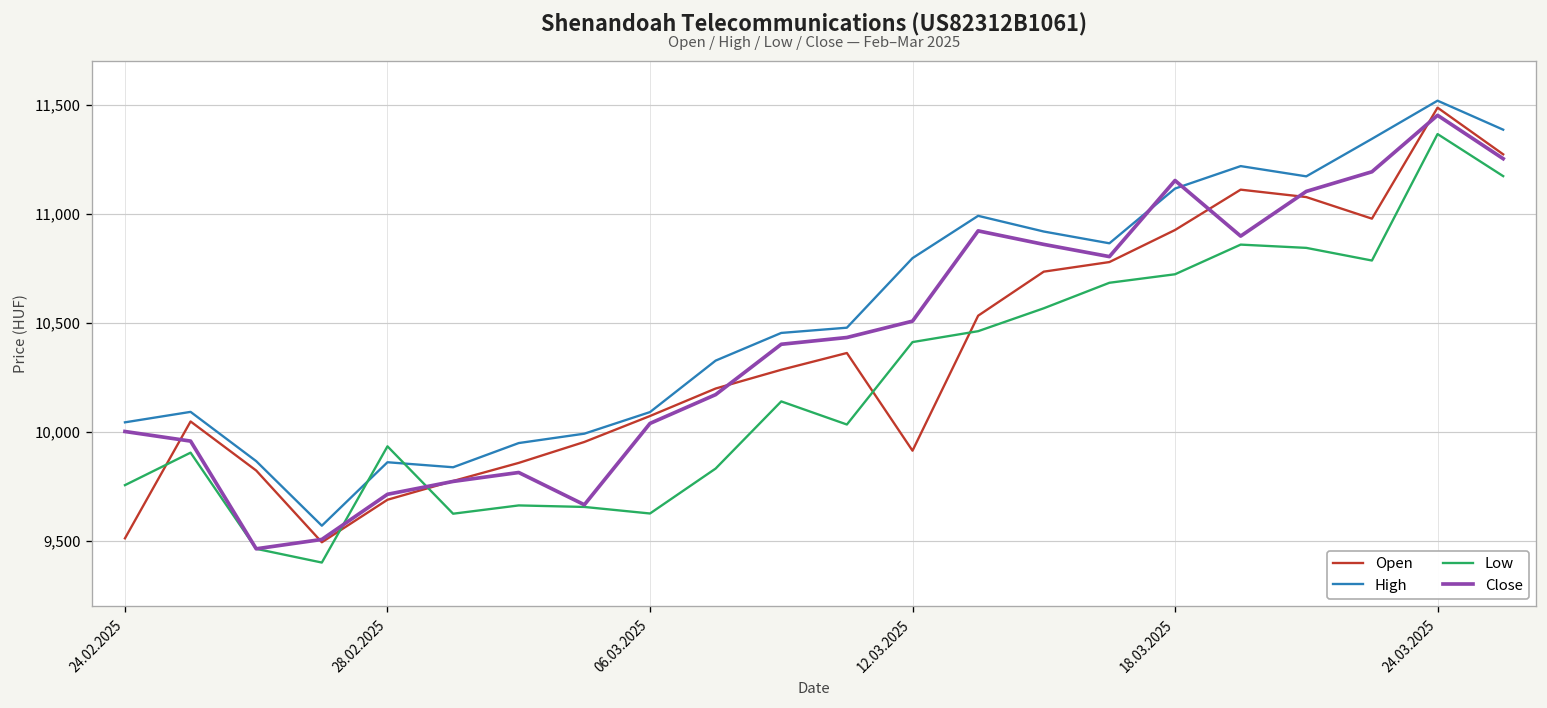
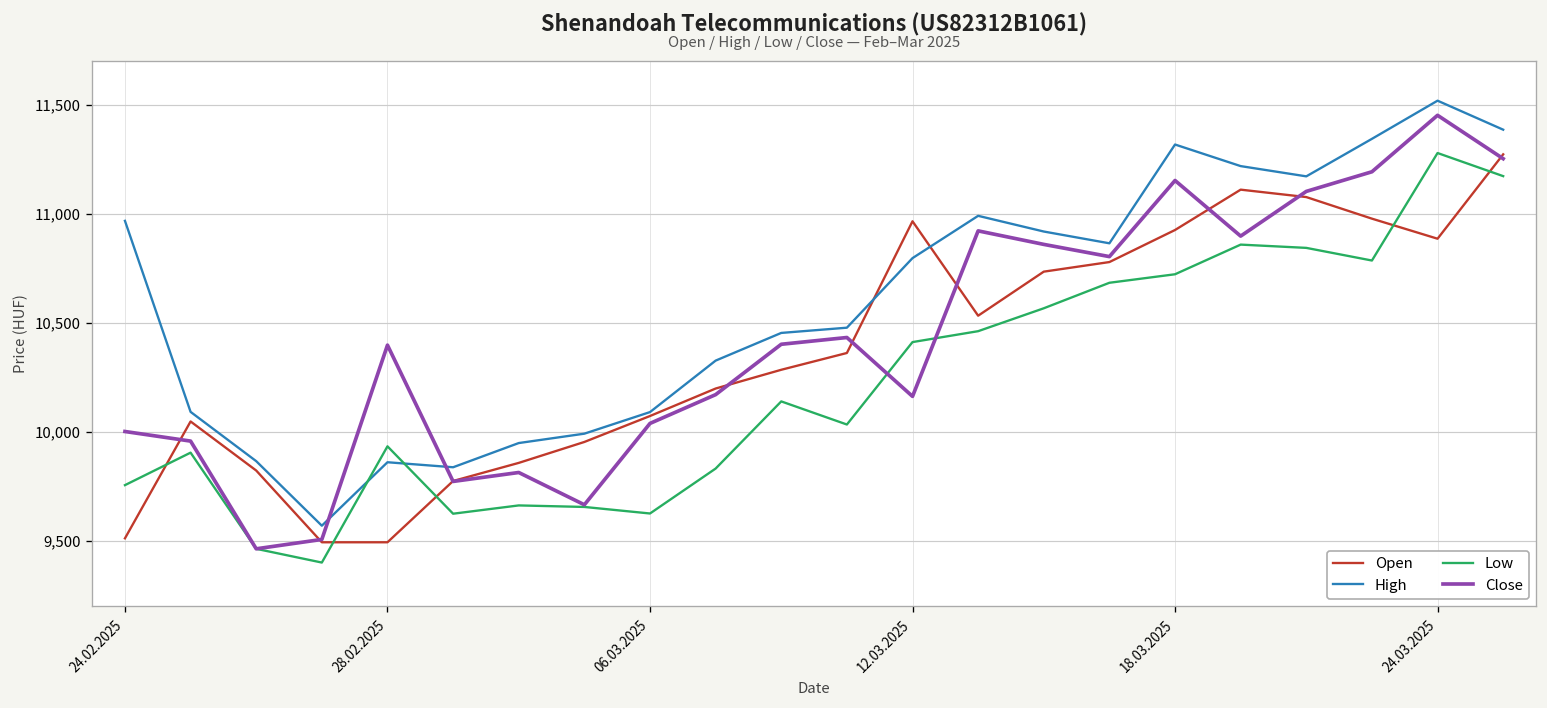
  {
    "Open": {
      "24.02.2025": "9,510",
-     "28.02.2025": "9,690",
+     "28.02.2025": "9,490",
      "06.03.2025": "10,070",
-     "12.03.2025": "9,910",
+     "12.03.2025": "10,970",
      "18.03.2025": "10,930",
-     "24.03.2025": "11,490"
+     "24.03.2025": "10,890"
    },
    "High": {
-     "24.02.2025": "10,040",
+     "24.02.2025": "10,970",
      "28.02.2025": "9,860",
      "06.03.2025": "10,090",
      "12.03.2025": "10,800",
-     "18.03.2025": "11,120",
+     "18.03.2025": "11,320",
      "24.03.2025": "11,520"
    },
    "Low": {
      "24.02.2025": "9,760",
      "28.02.2025": "9,930",
      "06.03.2025": "9,630",
      "12.03.2025": "10,410",
      "18.03.2025": "10,720",
-     "24.03.2025": "11,370"
+     "24.03.2025": "11,280"
    },
    "Close": {
      "24.02.2025": "10,000",
-     "28.02.2025": "9,710",
+     "28.02.2025": "10,400",
      "06.03.2025": "10,040",
-     "12.03.2025": "10,510",
+     "12.03.2025": "10,160",
      "18.03.2025": "11,150",
      "24.03.2025": "11,450"
    }
  }
